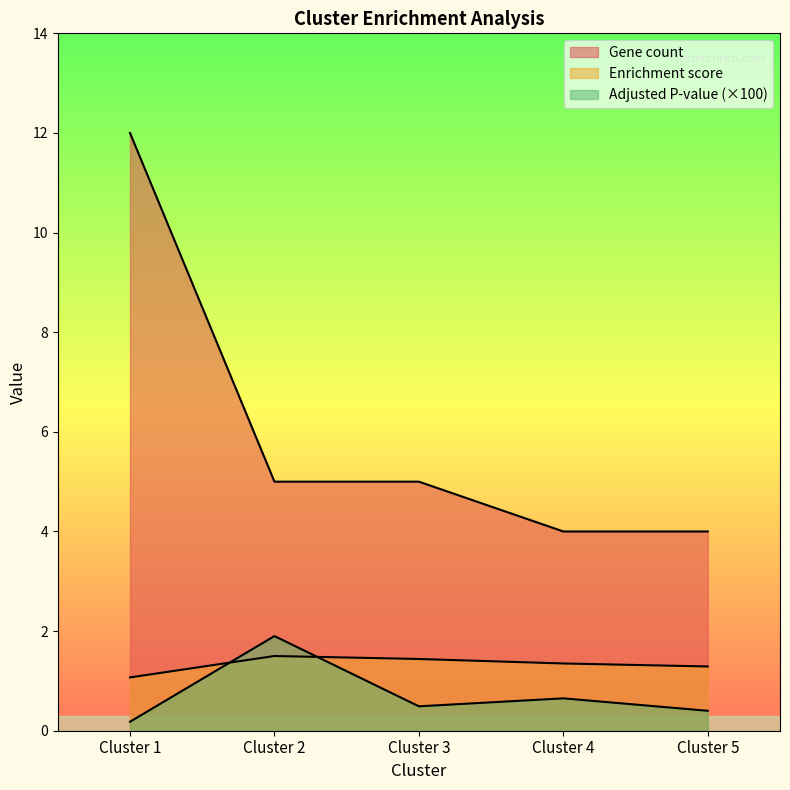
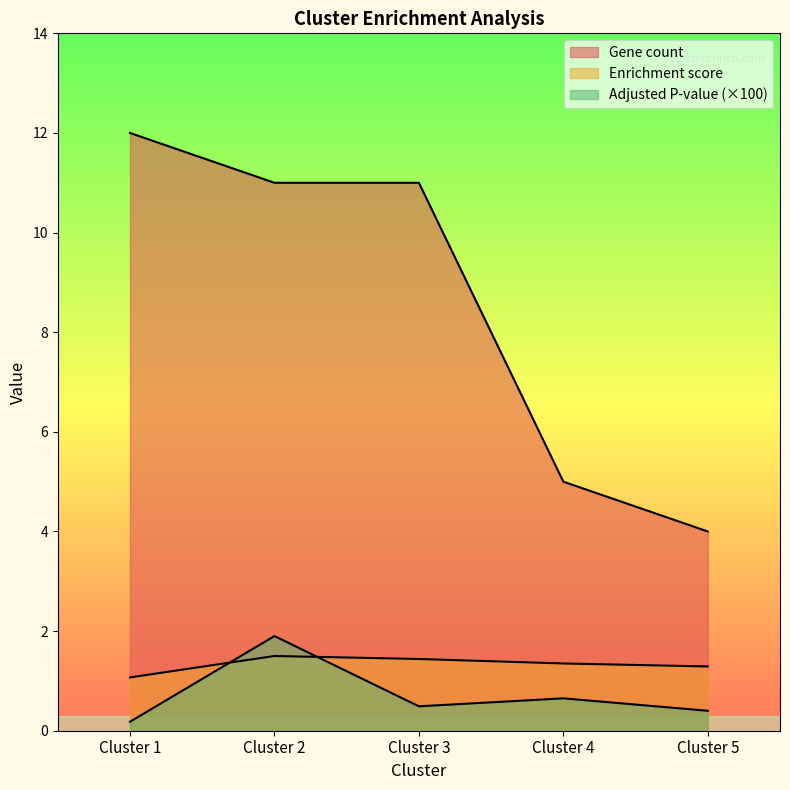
  {
    "Gene count": {
      "Cluster 1": 12,
-     "Cluster 2": 5,
-     "Cluster 3": 5,
-     "Cluster 4": 4,
+     "Cluster 2": 11,
+     "Cluster 3": 11,
+     "Cluster 4": 5,
      "Cluster 5": 4
    },
    "Enrichment score": {
      "Cluster 1": 1.1,
      "Cluster 2": 1.5,
      "Cluster 3": 1.4,
      "Cluster 4": 1.4,
      "Cluster 5": 1.3
    },
    "Adjusted P-value (×100)": {
      "Cluster 2": 1.9,
      "Cluster 3": 0.5,
      "Cluster 4": 0.7,
      "Cluster 5": 0.4
    }
  }
